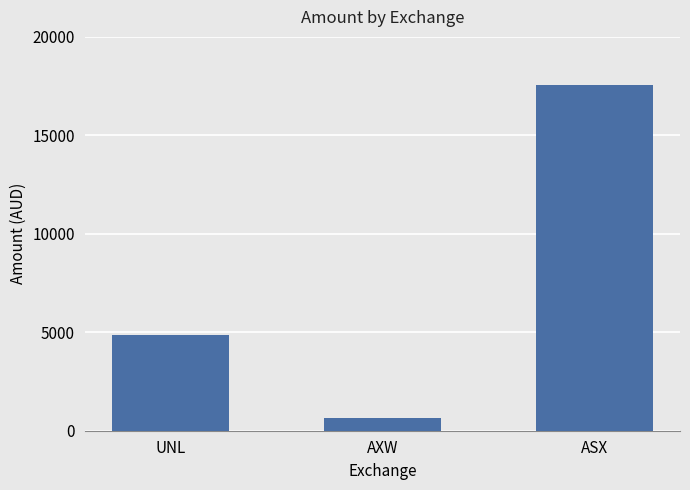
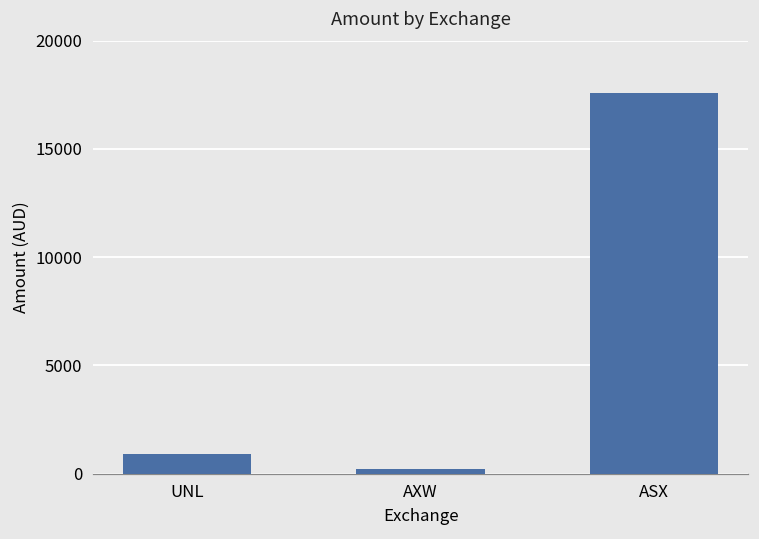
  {
-   "UNL": 4900,
-   "AXW": 600,
+   "UNL": 900,
+   "AXW": 200,
    "ASX": 17600
  }
